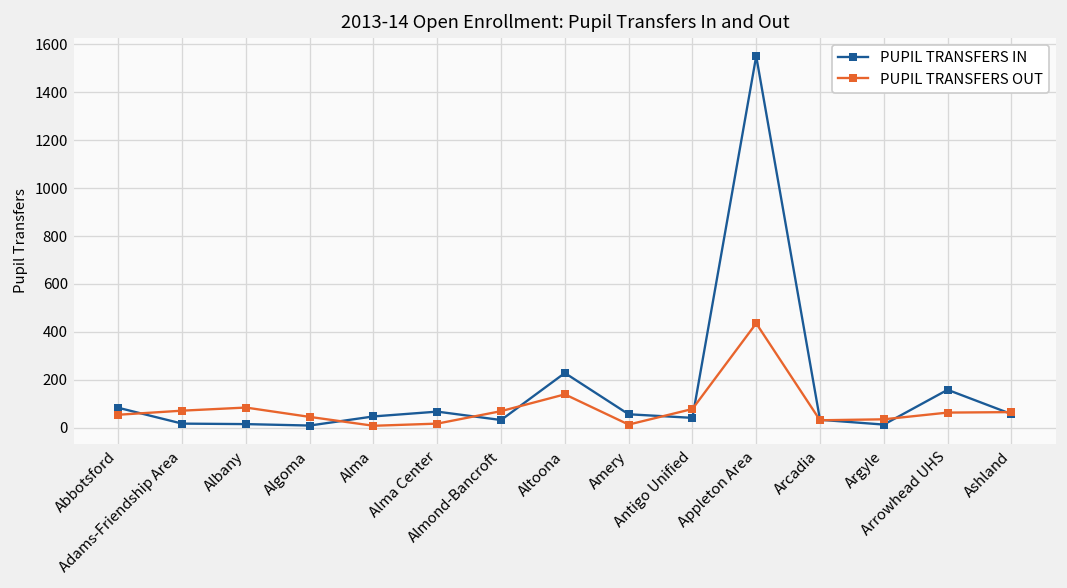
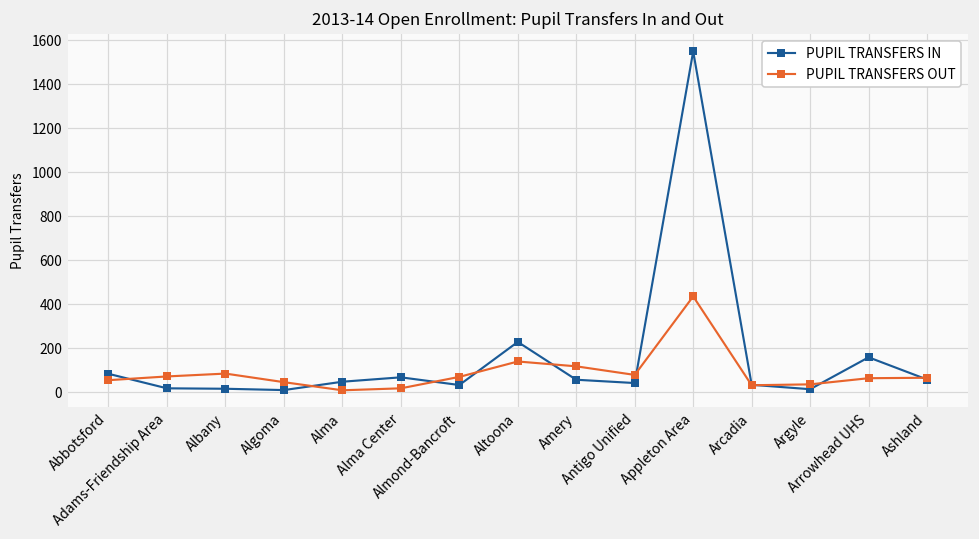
  {
    "PUPIL TRANSFERS IN": {
      "Abbotsford": 80,
      "Adams-Friendship Area": 20,
      "Albany": 20,
      "Algoma": 10,
      "Alma": 50,
      "Alma Center": 70,
      "Almond-Bancroft": 30,
      "Altoona": 230,
      "Amery": 60,
      "Antigo Unified": 40,
      "Appleton Area": 1550,
      "Argyle": 10,
      "Arrowhead UHS": 160
    },
    "PUPIL TRANSFERS OUT": {
      "Abbotsford": 60,
      "Adams-Friendship Area": 70,
      "Albany": 90,
      "Algoma": 50,
      "Alma": 10,
      "Alma Center": 20,
      "Almond-Bancroft": 70,
      "Altoona": 140,
-     "Amery": 10,
+     "Amery": 120,
      "Antigo Unified": 80,
      "Appleton Area": 440,
      "Argyle": 40,
      "Arrowhead UHS": 60
    }
  }
